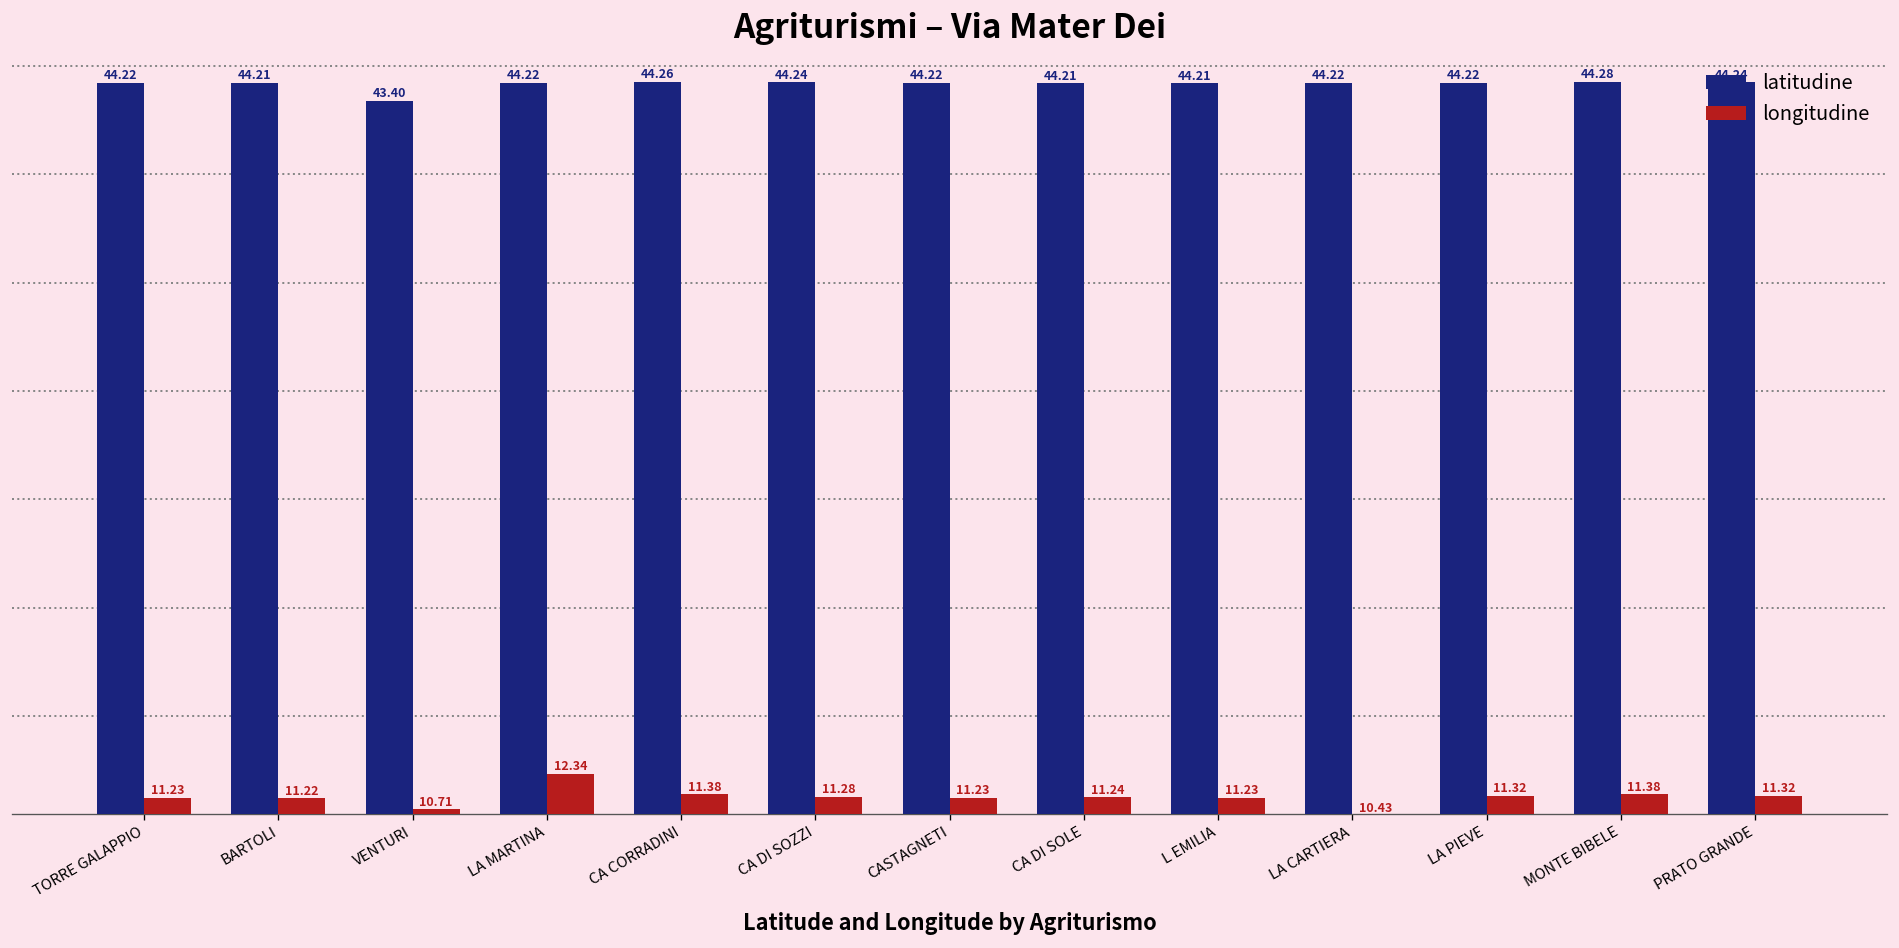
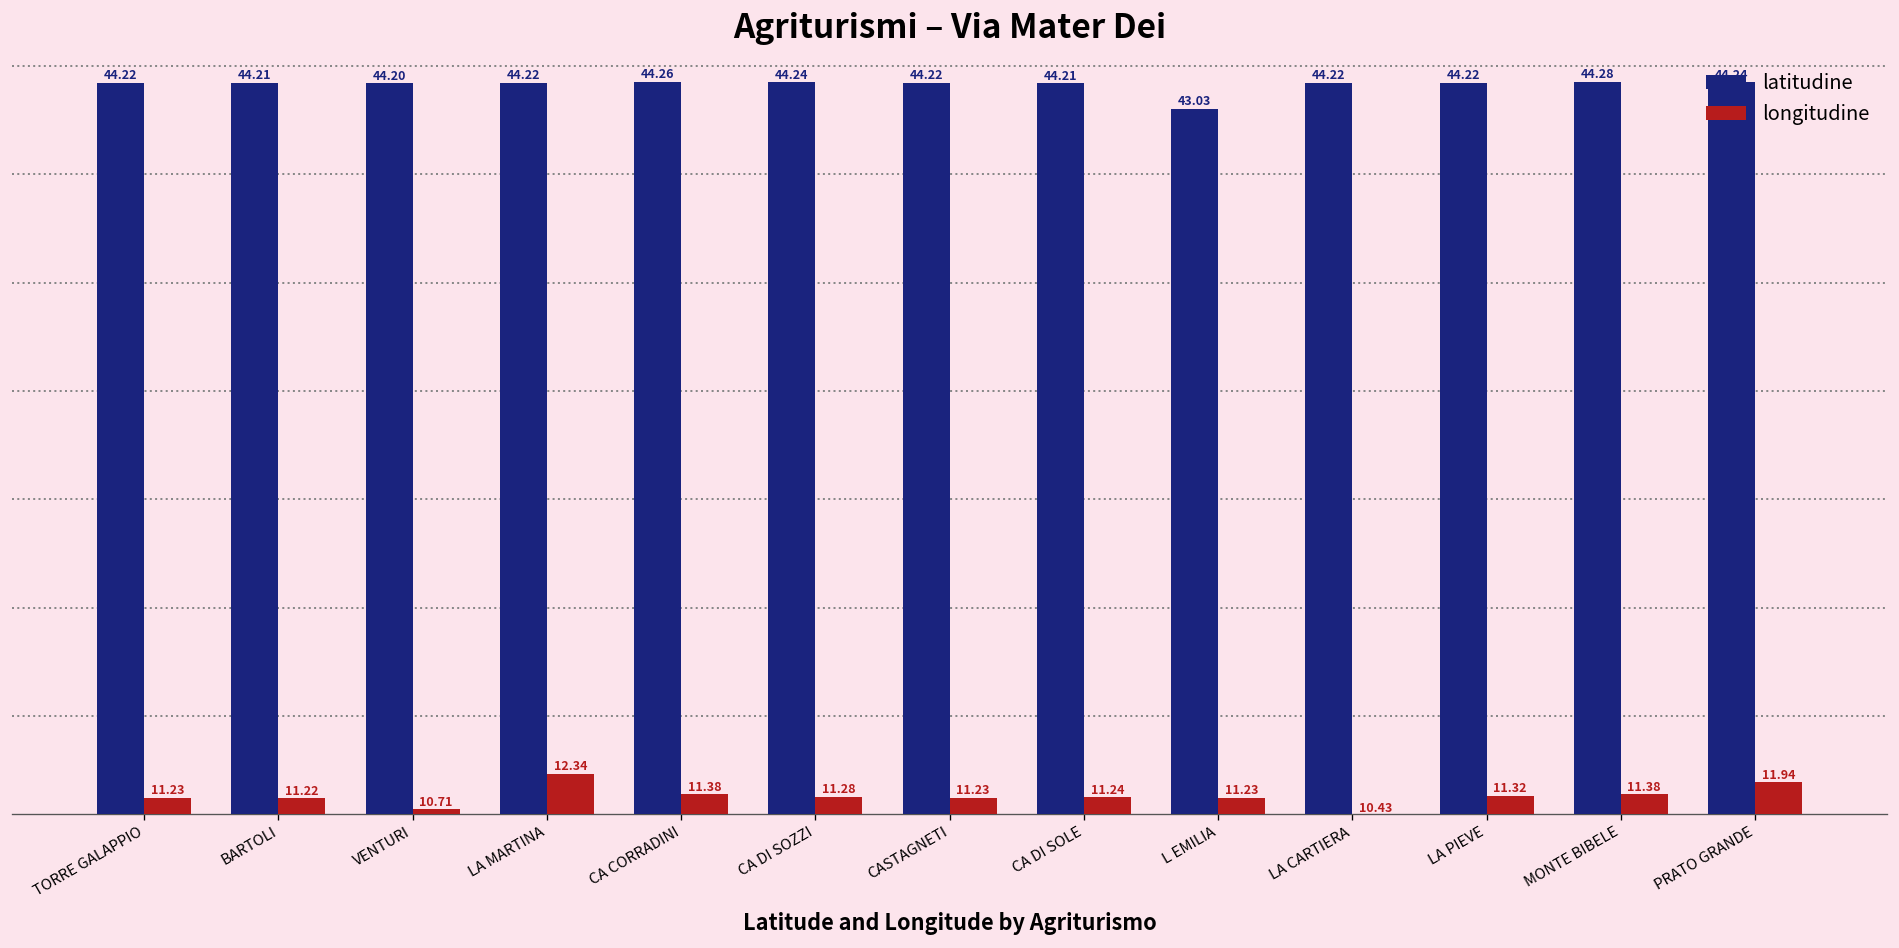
  {
    "latitudine": {
      "TORRE GALAPPIO": 44.22,
      "BARTOLI": 44.21,
-     "VENTURI": 43.40,
+     "VENTURI": 44.20,
      "LA MARTINA": 44.22,
      "CA CORRADINI": 44.26,
      "CA DI SOZZI": 44.24,
      "CASTAGNETI": 44.22,
      "CA DI SOLE": 44.21,
-     "L EMILIA": 44.21,
+     "L EMILIA": 43.03,
      "LA CARTIERA": 44.22,
      "LA PIEVE": 44.22,
      "MONTE BIBELE": 44.28
    },
    "longitudine": {
      "TORRE GALAPPIO": 11.23,
      "BARTOLI": 11.22,
      "VENTURI": 10.71,
      "LA MARTINA": 12.34,
      "CA CORRADINI": 11.38,
      "CA DI SOZZI": 11.28,
      "CASTAGNETI": 11.23,
      "CA DI SOLE": 11.24,
      "L EMILIA": 11.23,
      "LA CARTIERA": 10.43,
      "LA PIEVE": 11.32,
      "MONTE BIBELE": 11.38,
-     "PRATO GRANDE": 11.32
+     "PRATO GRANDE": 11.94
    }
  }
